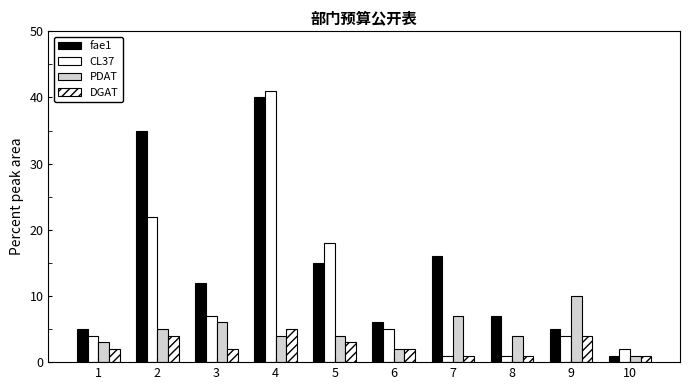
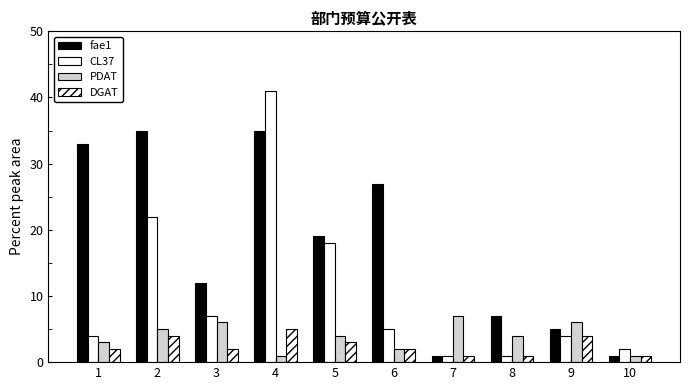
  {
    "fae1": {
-     "1": 5,
+     "1": 33,
      "2": 35,
      "3": 12,
-     "4": 40,
-     "5": 15,
-     "6": 6,
-     "7": 16,
+     "4": 35,
+     "5": 19,
+     "6": 27,
+     "7": 1,
      "8": 7,
      "9": 5,
      "10": 1
    },
    "PDAT": {
      "1": 3,
      "2": 5,
      "3": 6,
-     "4": 4,
+     "4": 1,
      "5": 4,
      "6": 2,
      "7": 7,
      "8": 4,
-     "9": 10,
+     "9": 6,
      "10": 1
    }
  }
